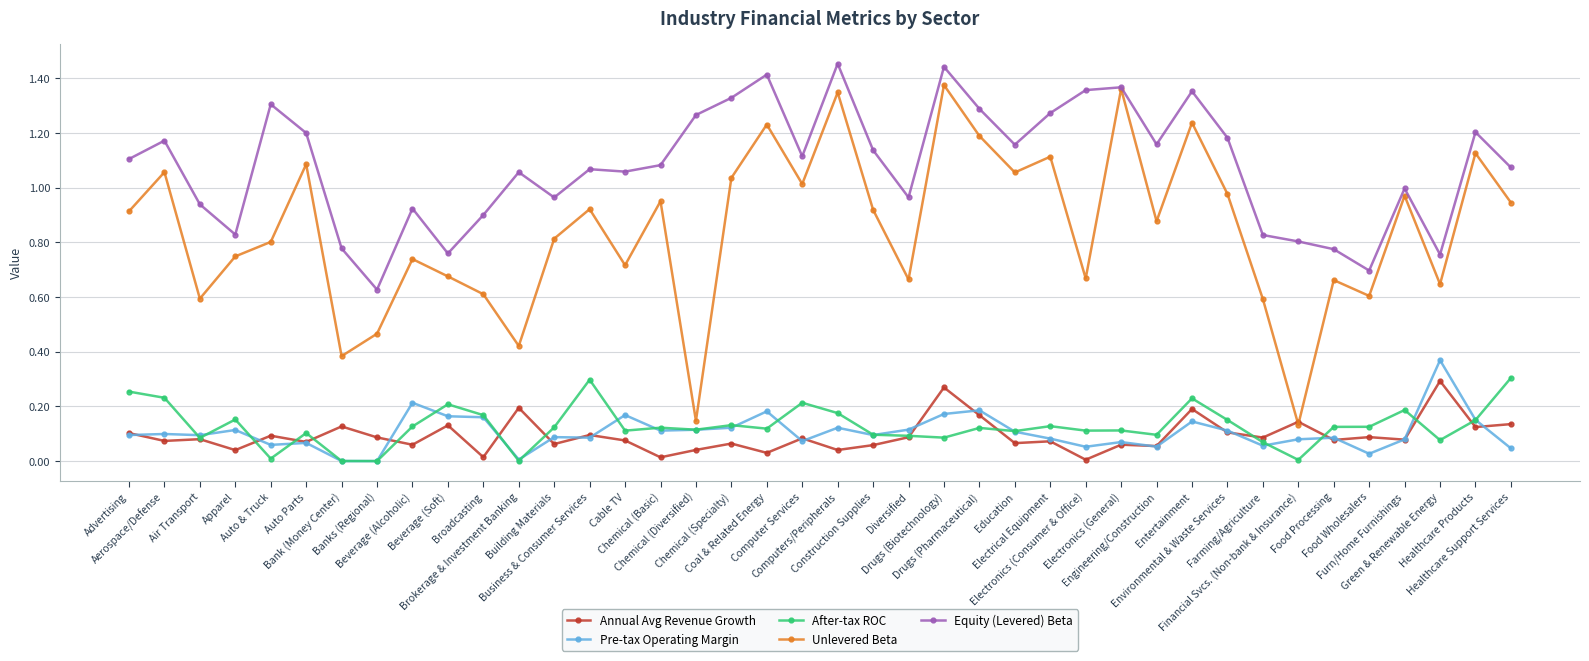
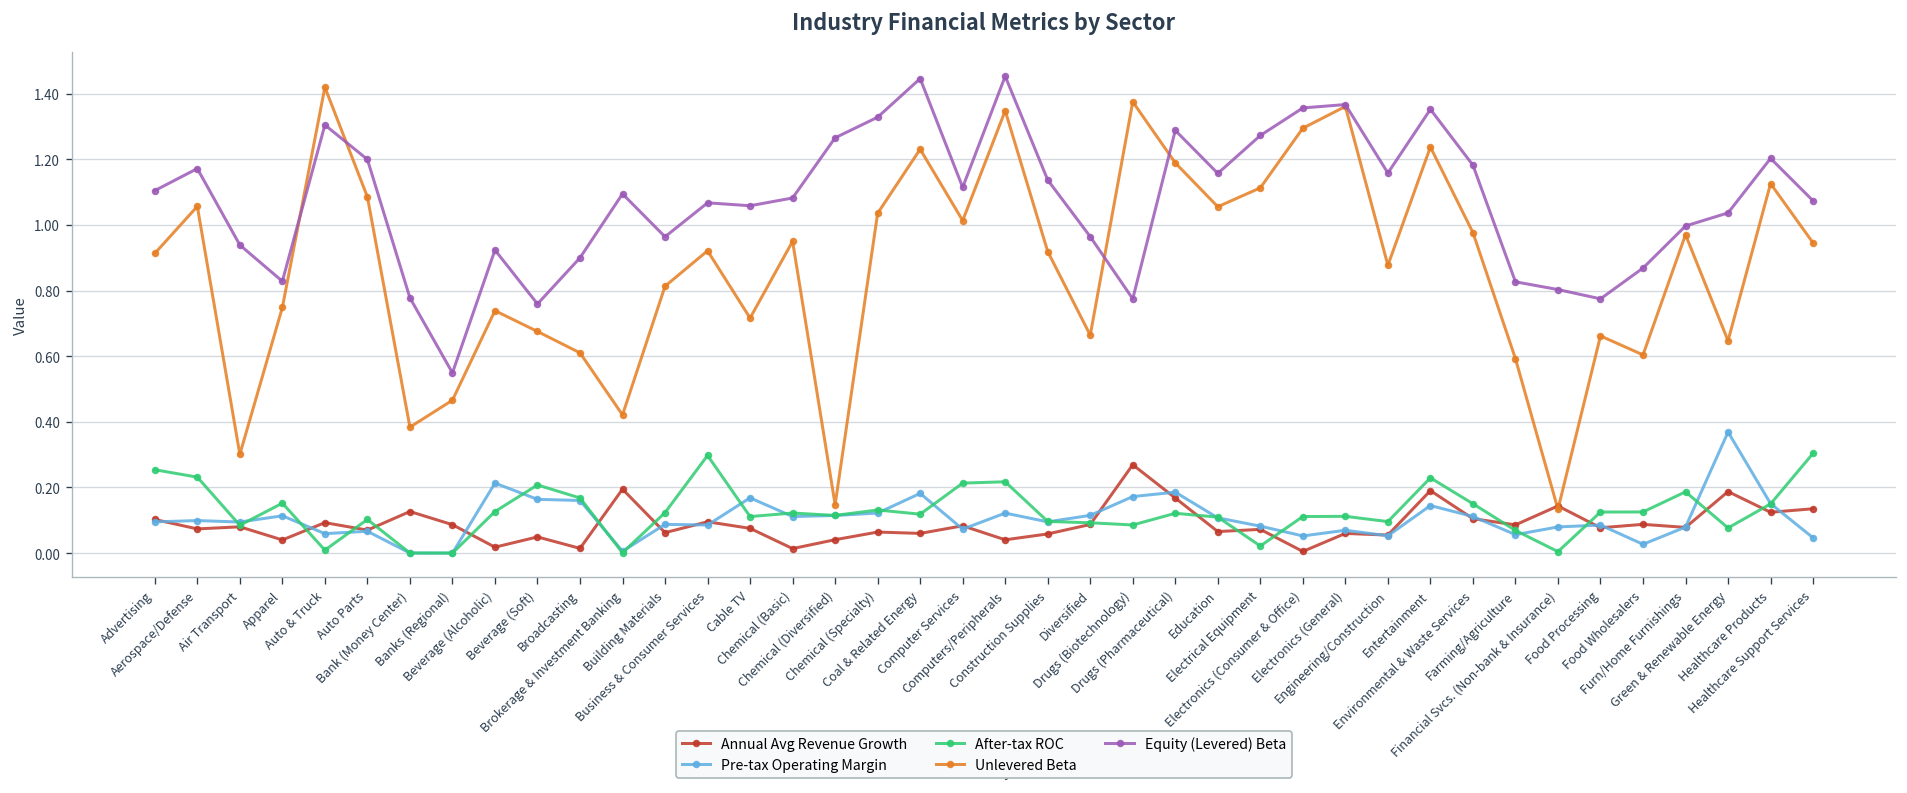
  {
    "Annual Avg Revenue Growth": {
      "Aerospace/Defense": 0.07,
      "Apparel": 0.04,
      "Auto & Truck": 0.09,
      "Bank (Money Center)": 0.13,
      "Banks (Regional)": 0.09,
-     "Beverage (Alcoholic)": 0.06,
-     "Beverage (Soft)": 0.13,
+     "Beverage (Alcoholic)": 0.02,
+     "Beverage (Soft)": 0.05,
      "Broadcasting": 0.01,
      "Brokerage & Investment Banking": 0.19,
      "Building Materials": 0.06,
      "Business & Consumer Services": 0.10,
      "Cable TV": 0.08,
      "Chemical (Basic)": 0.01,
      "Chemical (Diversified)": 0.04,
      "Chemical (Specialty)": 0.06,
-     "Coal & Related Energy": 0.03,
+     "Coal & Related Energy": 0.06,
      "Computer Services": 0.08,
      "Computers/Peripherals": 0.04,
      "Construction Supplies": 0.06,
      "Drugs (Biotechnology)": 0.27,
      "Drugs (Pharmaceutical)": 0.17,
      "Education": 0.07,
      "Electrical Equipment": 0.07,
      "Electronics (Consumer & Office)": 0.01,
      "Electronics (General)": 0.06,
      "Entertainment": 0.19,
      "Farming/Agriculture": 0.09,
      "Financial Svcs. (Non-bank & Insurance)": 0.14,
      "Food Wholesalers": 0.09,
-     "Green & Renewable Energy": 0.29,
+     "Green & Renewable Energy": 0.19,
      "Healthcare Products": 0.12,
      "Healthcare Support Services": 0.14
    },
    "Pre-tax Operating Margin": {
      "Aerospace/Defense": 0.10,
      "Air Transport": 0.09,
      "Apparel": 0.11,
      "Auto & Truck": 0.06,
      "Beverage (Alcoholic)": 0.21,
      "Beverage (Soft)": 0.16,
      "Building Materials": 0.09,
      "Business & Consumer Services": 0.09,
      "Cable TV": 0.17,
      "Chemical (Basic)": 0.11,
      "Coal & Related Energy": 0.18,
      "Computer Services": 0.07,
      "Computers/Peripherals": 0.12,
      "Diversified": 0.12,
      "Drugs (Biotechnology)": 0.17,
      "Drugs (Pharmaceutical)": 0.19,
      "Electrical Equipment": 0.08,
      "Electronics (Consumer & Office)": 0.05,
      "Electronics (General)": 0.07,
      "Entertainment": 0.14,
      "Farming/Agriculture": 0.06,
      "Financial Svcs. (Non-bank & Insurance)": 0.08,
      "Food Wholesalers": 0.03,
      "Green & Renewable Energy": 0.37,
      "Healthcare Support Services": 0.05
    },
    "After-tax ROC": {
      "Advertising": 0.25,
      "Aerospace/Defense": 0.23,
      "Apparel": 0.15,
      "Auto & Truck": 0.01,
      "Auto Parts": 0.10,
      "Beverage (Alcoholic)": 0.13,
      "Beverage (Soft)": 0.21,
      "Building Materials": 0.12,
      "Business & Consumer Services": 0.30,
      "Cable TV": 0.11,
      "Chemical (Basic)": 0.12,
      "Coal & Related Energy": 0.12,
      "Computer Services": 0.21,
-     "Computers/Peripherals": 0.18,
+     "Computers/Peripherals": 0.22,
      "Drugs (Biotechnology)": 0.09,
      "Drugs (Pharmaceutical)": 0.12,
-     "Electrical Equipment": 0.13,
+     "Electrical Equipment": 0.02,
      "Electronics (Consumer & Office)": 0.11,
      "Electronics (General)": 0.11,
      "Engineering/Construction": 0.10,
      "Entertainment": 0.23,
      "Environmental & Waste Services": 0.15,
      "Farming/Agriculture": 0.07,
      "Financial Svcs. (Non-bank & Insurance)": 0.00,
      "Food Processing": 0.13,
      "Food Wholesalers": 0.13,
      "Furn/Home Furnishings": 0.19,
      "Green & Renewable Energy": 0.08,
      "Healthcare Support Services": 0.30
    },
    "Unlevered Beta": {
      "Advertising": 0.91,
      "Aerospace/Defense": 1.06,
-     "Air Transport": 0.59,
+     "Air Transport": 0.30,
      "Apparel": 0.75,
-     "Auto & Truck": 0.80,
+     "Auto & Truck": 1.42,
      "Auto Parts": 1.09,
      "Bank (Money Center)": 0.38,
      "Banks (Regional)": 0.47,
      "Beverage (Alcoholic)": 0.74,
      "Beverage (Soft)": 0.68,
      "Broadcasting": 0.61,
      "Brokerage & Investment Banking": 0.42,
      "Building Materials": 0.81,
      "Business & Consumer Services": 0.92,
      "Cable TV": 0.72,
      "Chemical (Basic)": 0.95,
      "Chemical (Diversified)": 0.15,
      "Chemical (Specialty)": 1.04,
      "Coal & Related Energy": 1.23,
      "Computer Services": 1.01,
      "Computers/Peripherals": 1.35,
      "Construction Supplies": 0.92,
      "Diversified": 0.66,
      "Drugs (Biotechnology)": 1.38,
      "Drugs (Pharmaceutical)": 1.19,
      "Education": 1.06,
      "Electrical Equipment": 1.11,
-     "Electronics (Consumer & Office)": 0.67,
+     "Electronics (Consumer & Office)": 1.30,
      "Engineering/Construction": 0.88,
      "Entertainment": 1.24,
      "Environmental & Waste Services": 0.98,
      "Farming/Agriculture": 0.59,
      "Financial Svcs. (Non-bank & Insurance)": 0.13,
      "Food Processing": 0.66,
      "Food Wholesalers": 0.60,
      "Furn/Home Furnishings": 0.97,
      "Green & Renewable Energy": 0.65,
      "Healthcare Products": 1.13,
      "Healthcare Support Services": 0.95
    },
    "Equity (Levered) Beta": {
      "Advertising": 1.11,
      "Aerospace/Defense": 1.17,
      "Air Transport": 0.94,
      "Apparel": 0.83,
      "Auto & Truck": 1.31,
      "Auto Parts": 1.20,
      "Bank (Money Center)": 0.78,
-     "Banks (Regional)": 0.63,
+     "Banks (Regional)": 0.55,
      "Beverage (Alcoholic)": 0.92,
      "Beverage (Soft)": 0.76,
      "Broadcasting": 0.90,
-     "Brokerage & Investment Banking": 1.06,
+     "Brokerage & Investment Banking": 1.10,
      "Building Materials": 0.96,
      "Business & Consumer Services": 1.07,
      "Cable TV": 1.06,
      "Chemical (Basic)": 1.08,
      "Chemical (Diversified)": 1.27,
      "Chemical (Specialty)": 1.33,
-     "Coal & Related Energy": 1.41,
+     "Coal & Related Energy": 1.45,
      "Computer Services": 1.12,
      "Computers/Peripherals": 1.45,
      "Construction Supplies": 1.14,
      "Diversified": 0.96,
-     "Drugs (Biotechnology)": 1.44,
+     "Drugs (Biotechnology)": 0.78,
      "Drugs (Pharmaceutical)": 1.29,
      "Education": 1.16,
      "Electrical Equipment": 1.27,
      "Electronics (Consumer & Office)": 1.36,
      "Engineering/Construction": 1.16,
      "Entertainment": 1.35,
      "Environmental & Waste Services": 1.18,
      "Farming/Agriculture": 0.83,
      "Financial Svcs. (Non-bank & Insurance)": 0.80,
      "Food Processing": 0.78,
-     "Food Wholesalers": 0.70,
+     "Food Wholesalers": 0.87,
      "Furn/Home Furnishings": 1.00,
-     "Green & Renewable Energy": 0.76,
+     "Green & Renewable Energy": 1.04,
      "Healthcare Products": 1.20,
      "Healthcare Support Services": 1.07
    }
  }
